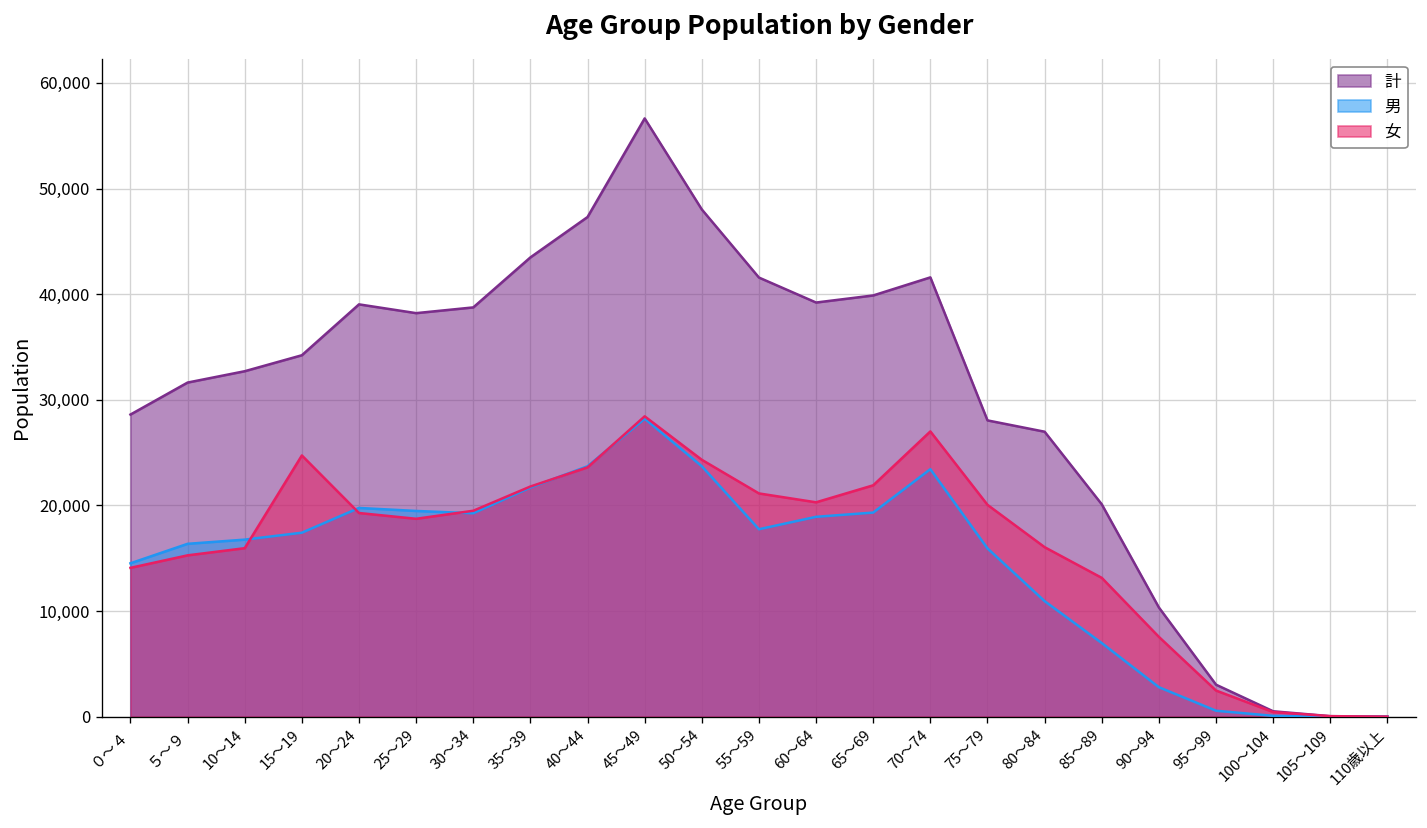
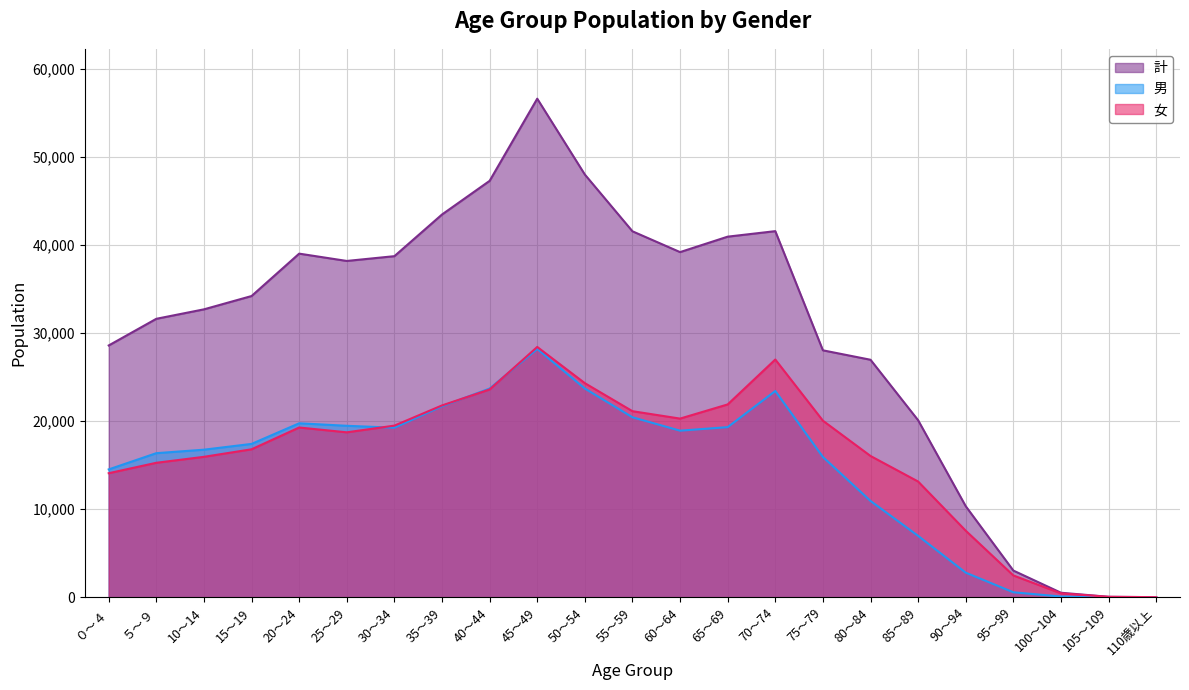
  {
    "計": {
      "０～４": "29,000",
      "５～９": "32,000",
      "10～14": "33,000",
      "15～19": "34,000",
      "20～24": "39,000",
      "25～29": "38,000",
      "30～34": "39,000",
      "35～39": "43,000",
      "40～44": "47,000",
      "45～49": "57,000",
      "50～54": "48,000",
      "55～59": "42,000",
      "60～64": "39,000",
-     "65～69": "40,000",
+     "65～69": "41,000",
      "70～74": "42,000",
      "75～79": "28,000",
      "80～84": "27,000",
      "85～89": "20,000",
      "90～94": "10,000",
      "95～99": "3,000"
    },
    "男": {
      "０～４": "15,000",
      "５～９": "16,000",
      "10～14": "17,000",
      "15～19": "17,000",
      "20～24": "20,000",
      "25～29": "19,000",
      "50～54": "24,000",
-     "55～59": "18,000",
+     "55～59": "20,000",
      "60～64": "19,000",
      "65～69": "19,000",
      "70～74": "23,000",
      "75～79": "16,000",
      "80～84": "11,000",
      "85～89": "7,000",
      "90～94": "3,000",
      "95～99": "1,000",
      "100～104": "0"
    },
    "女": {
      "０～４": "14,000",
      "５～９": "15,000",
      "10～14": "16,000",
-     "15～19": "25,000",
+     "15～19": "17,000",
      "20～24": "19,000",
      "25～29": "19,000",
      "50～54": "24,000",
      "55～59": "21,000",
      "60～64": "20,000",
      "65～69": "22,000",
      "70～74": "27,000",
      "75～79": "20,000",
      "80～84": "16,000",
      "85～89": "13,000",
      "90～94": "8,000",
      "95～99": "2,000"
    }
  }
